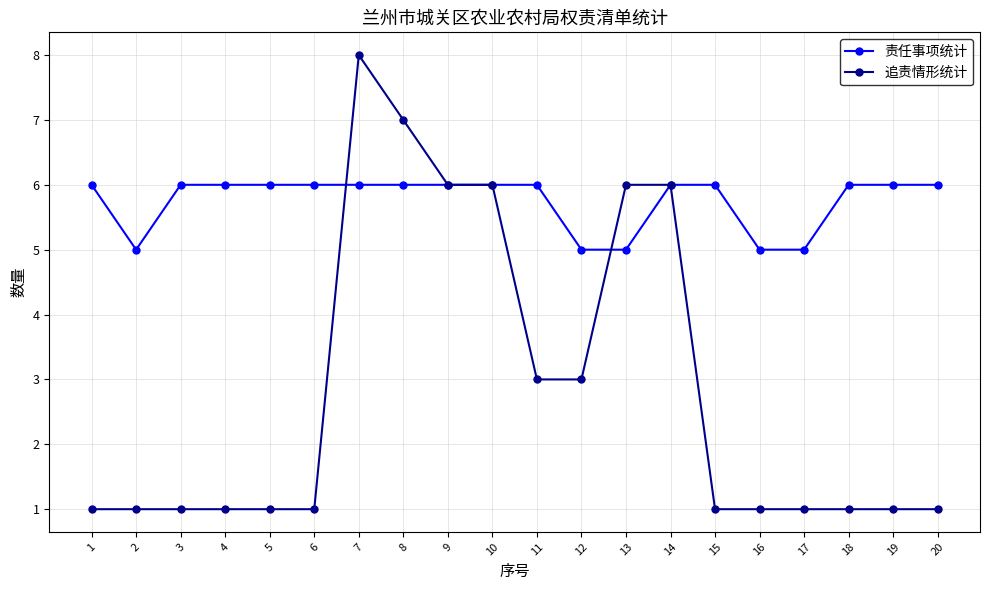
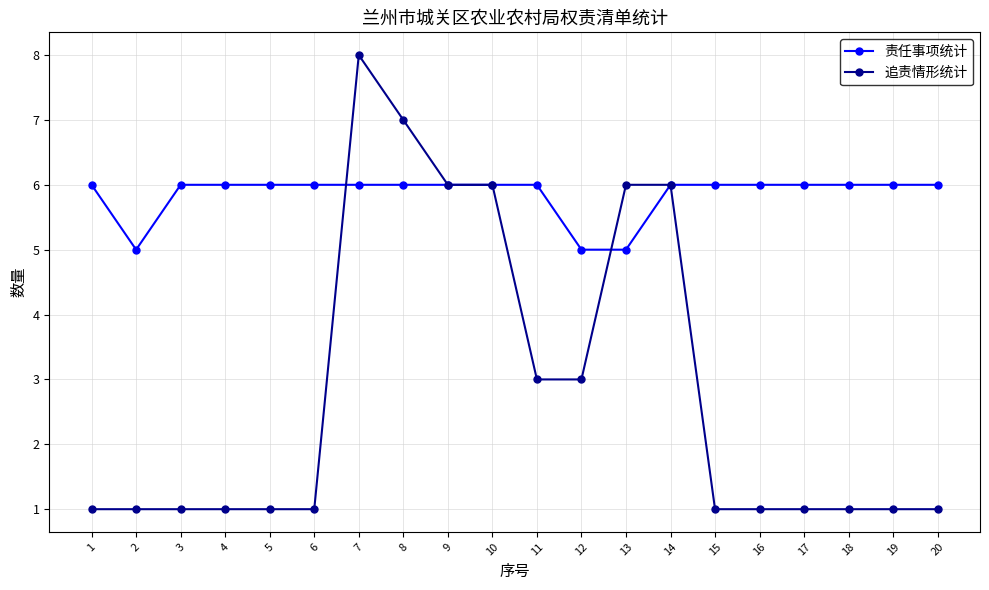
  {
    "责任事项统计": {
      "1": 6,
      "2": 5,
      "3": 6,
      "4": 6,
      "5": 6,
      "6": 6,
      "7": 6,
      "8": 6,
      "11": 6,
      "12": 5,
      "13": 5,
      "15": 6,
-     "16": 5,
-     "17": 5,
+     "16": 6,
+     "17": 6,
      "18": 6,
      "19": 6,
      "20": 6
    },
    "追责情形统计": {
      "1": 1,
      "2": 1,
      "3": 1,
      "4": 1,
      "5": 1,
      "6": 1,
      "7": 8,
      "8": 7,
      "11": 3,
      "12": 3,
      "13": 6,
      "15": 1,
      "16": 1,
      "17": 1,
      "18": 1,
      "19": 1,
      "20": 1
    }
  }
